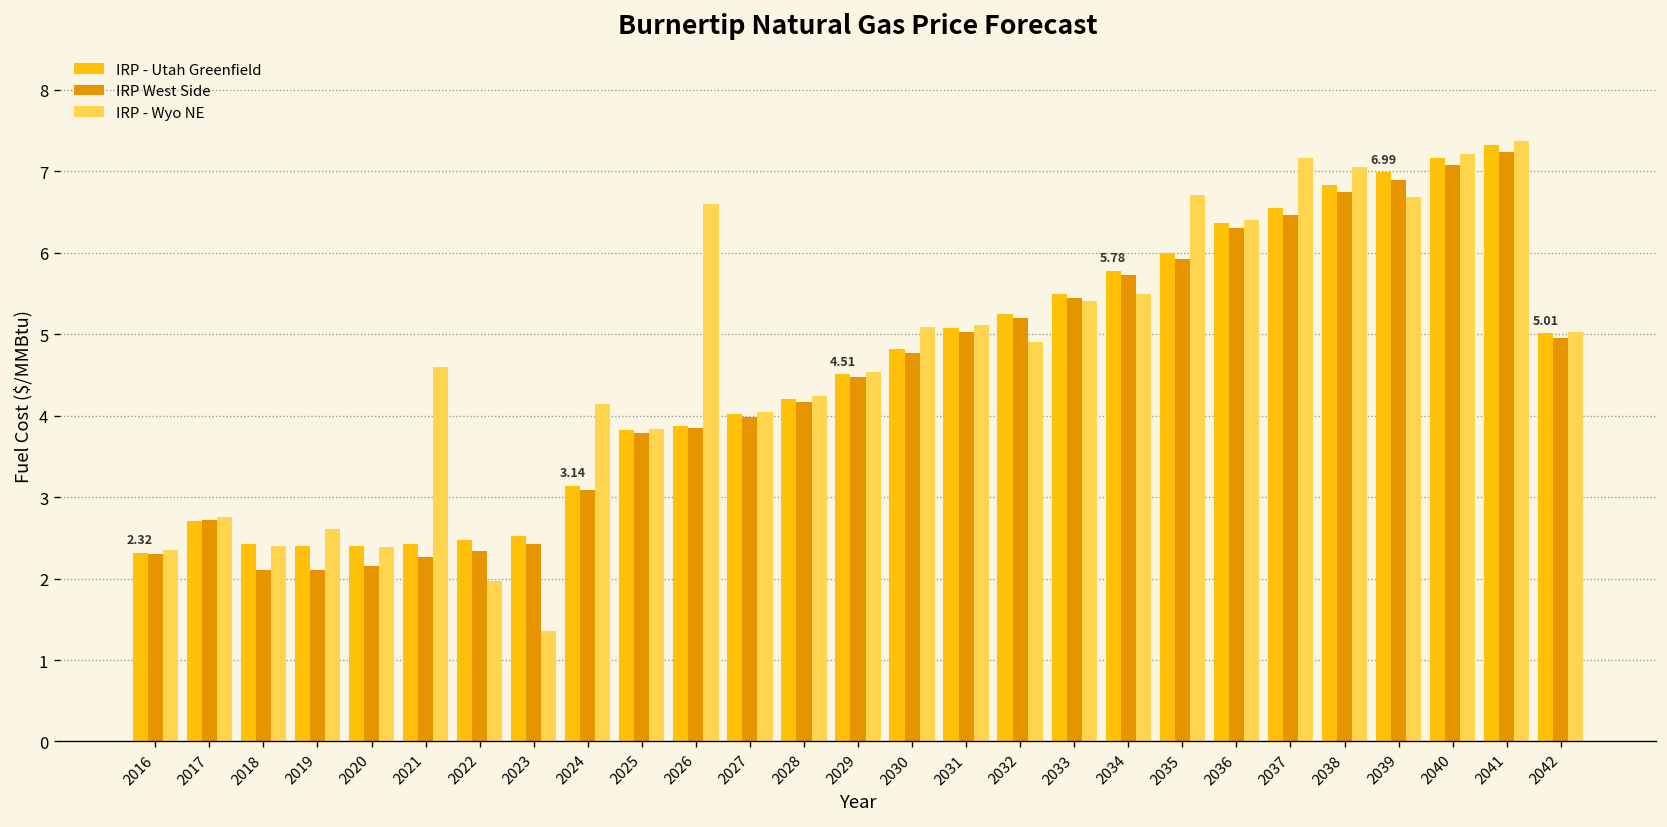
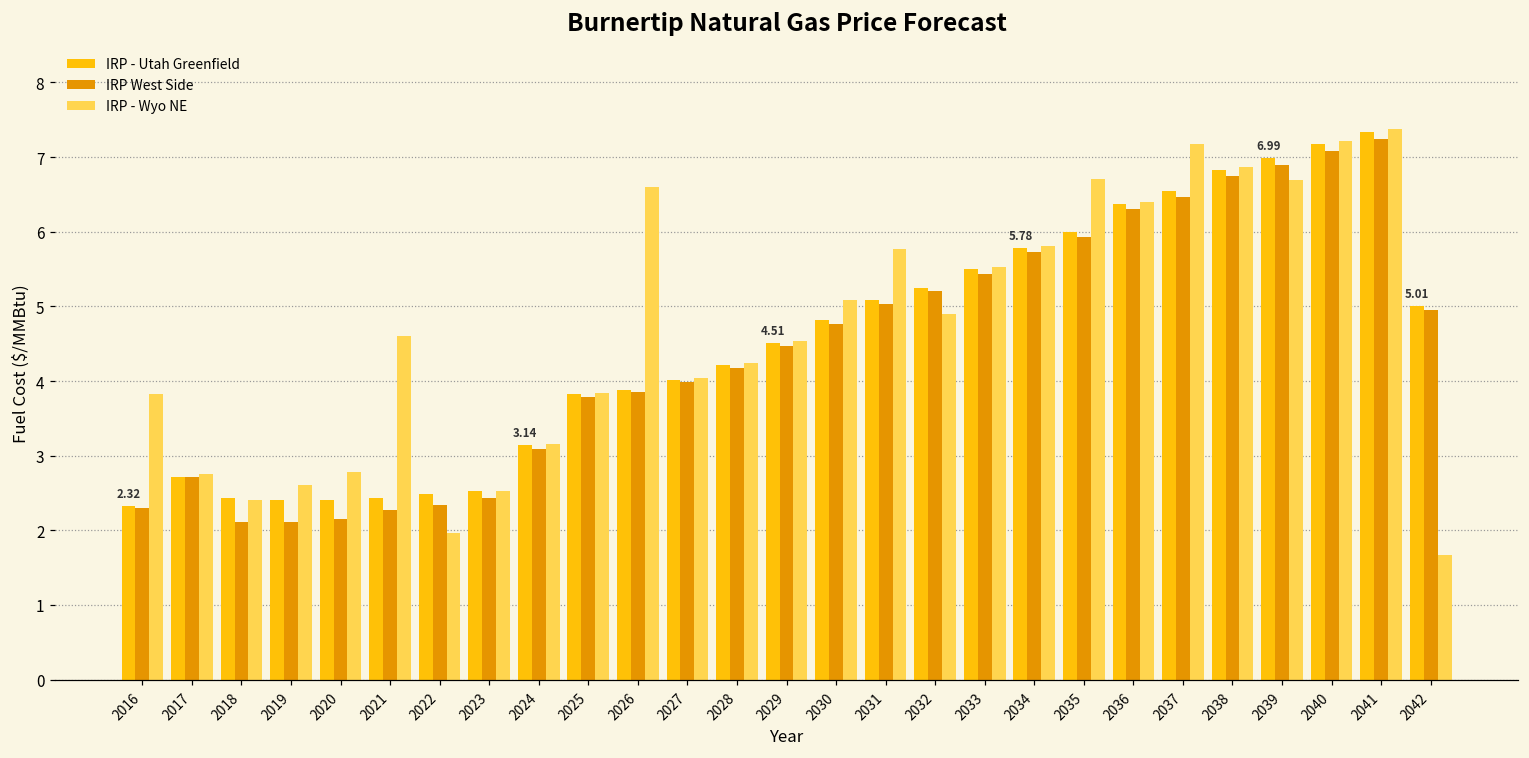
  {
    "IRP - Wyo NE": {
-     "2016": 2.4,
+     "2016": 3.8,
      "2017": 2.8,
      "2018": 2.4,
      "2019": 2.6,
-     "2020": 2.4,
+     "2020": 2.8,
      "2021": 4.6,
      "2022": 2.0,
-     "2023": 1.4,
-     "2024": 4.1,
+     "2023": 2.5,
+     "2024": 3.2,
      "2025": 3.8,
      "2026": 6.6,
      "2027": 4.0,
      "2028": 4.2,
      "2029": 4.5,
      "2030": 5.1,
-     "2031": 5.1,
+     "2031": 5.8,
      "2032": 4.9,
-     "2033": 5.4,
-     "2034": 5.5,
+     "2033": 5.5,
+     "2034": 5.8,
      "2035": 6.7,
      "2036": 6.4,
      "2037": 7.2,
-     "2038": 7.1,
+     "2038": 6.9,
      "2039": 6.7,
      "2040": 7.2,
      "2041": 7.4,
-     "2042": 5.0
+     "2042": 1.7
    }
  }
